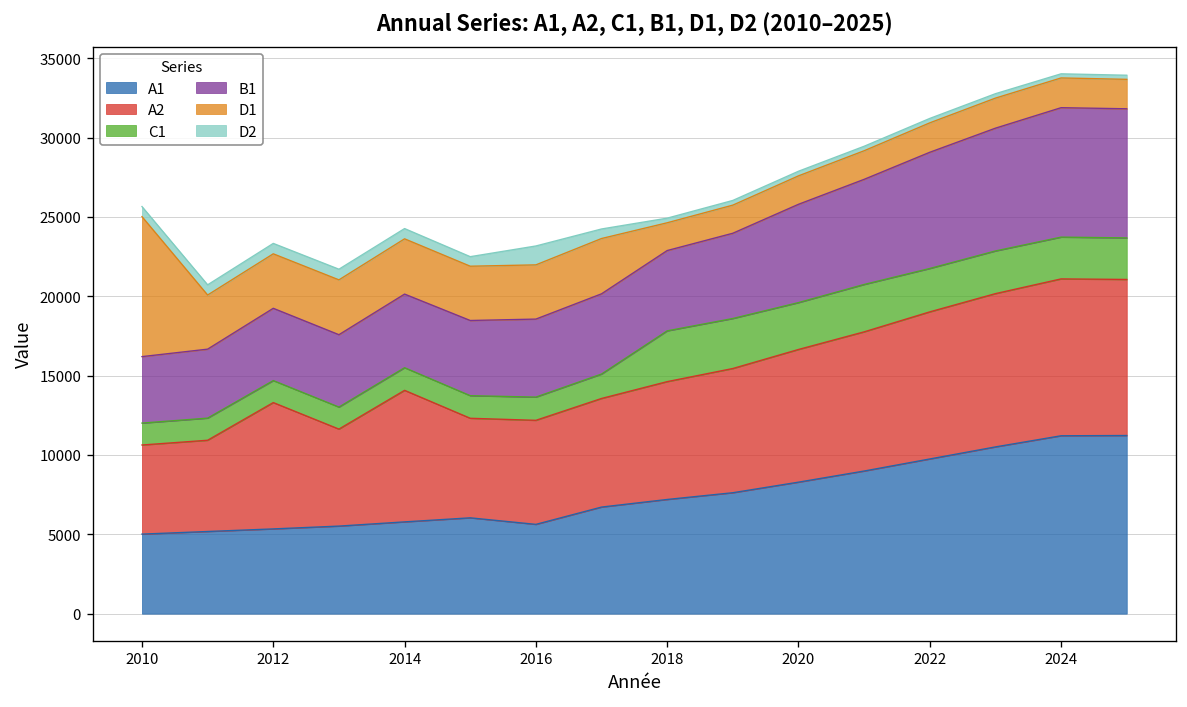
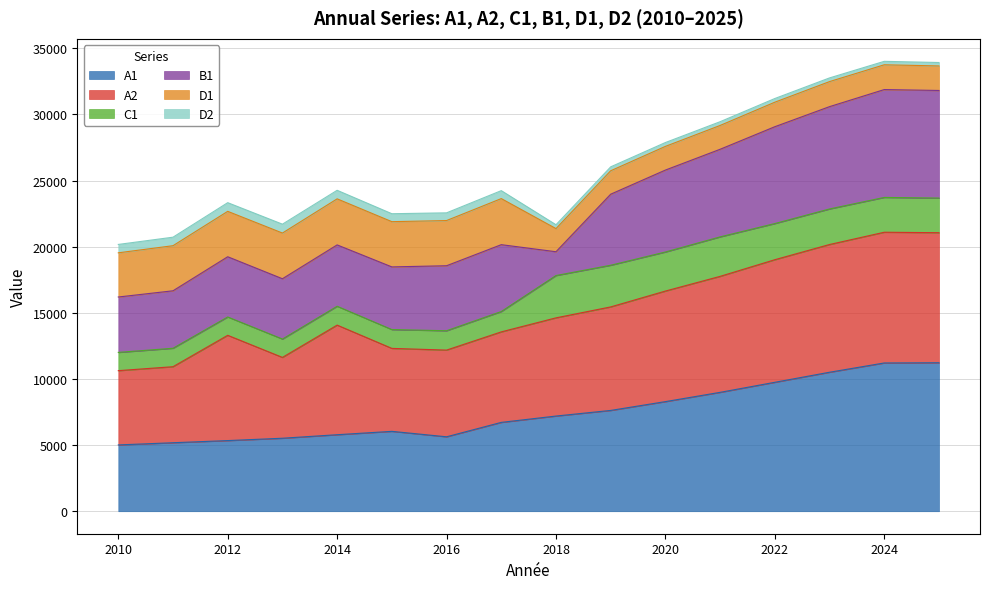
  {
    "A1": {
      "2010": 5000,
      "2012": 5300,
      "2014": 5800,
      "2016": 5600,
      "2018": 7200,
      "2020": 8300,
      "2022": 9700,
      "2024": 11200
    },
    "A2": {
      "2010": 5600,
      "2012": 8000,
      "2014": 8300,
      "2016": 6600,
      "2018": 7400,
      "2020": 8400,
      "2022": 9300,
      "2024": 9900
    },
    "C1": {
      "2010": 1400,
      "2012": 1400,
      "2014": 1400,
      "2016": 1500,
      "2018": 3200,
      "2020": 3000,
      "2022": 2700,
      "2024": 2600
    },
    "B1": {
      "2010": 4200,
      "2012": 4600,
      "2014": 4600,
      "2016": 4900,
-     "2018": 5100,
+     "2018": 1800,
      "2020": 6200,
      "2022": 7300,
      "2024": 8200
    },
    "D1": {
-     "2010": 8800,
+     "2010": 3300,
      "2012": 3400,
      "2014": 3500,
      "2016": 3400,
      "2018": 1800,
      "2020": 1800,
      "2022": 1900,
      "2024": 1900
    },
    "D2": {
      "2010": 600,
      "2012": 700,
      "2014": 600,
-     "2016": 1200,
+     "2016": 600,
      "2018": 300,
      "2020": 300,
      "2022": 300,
      "2024": 300
    }
  }
